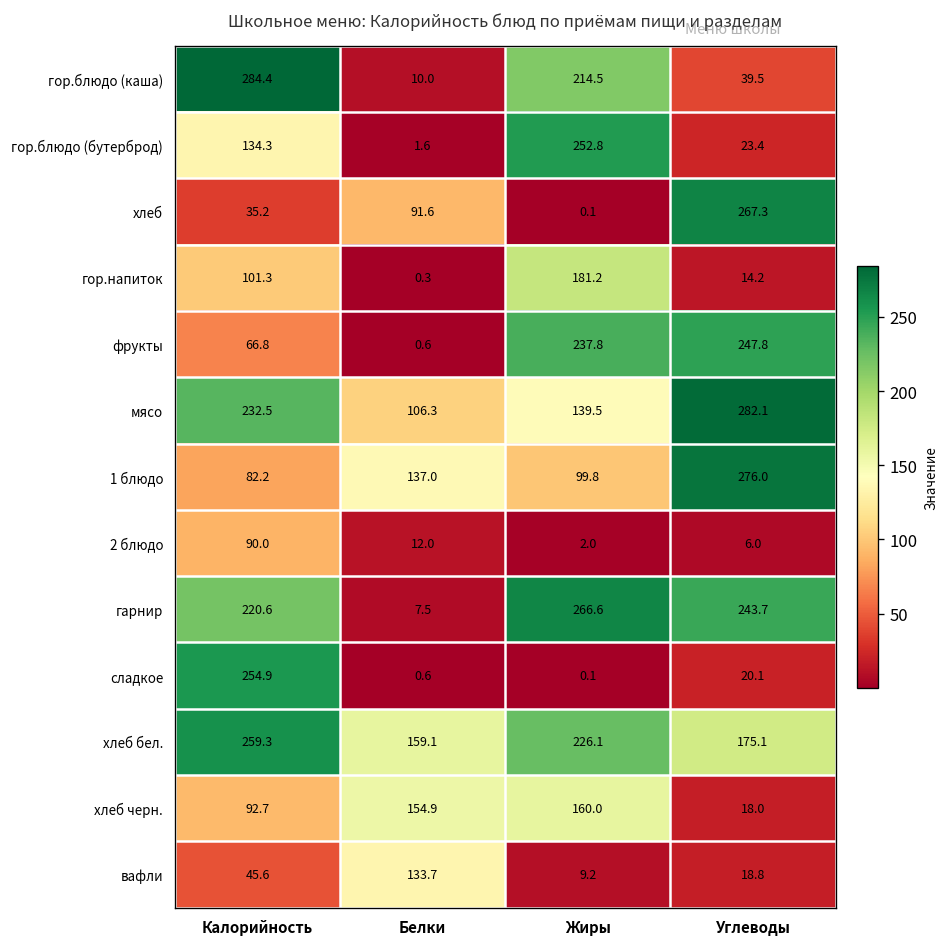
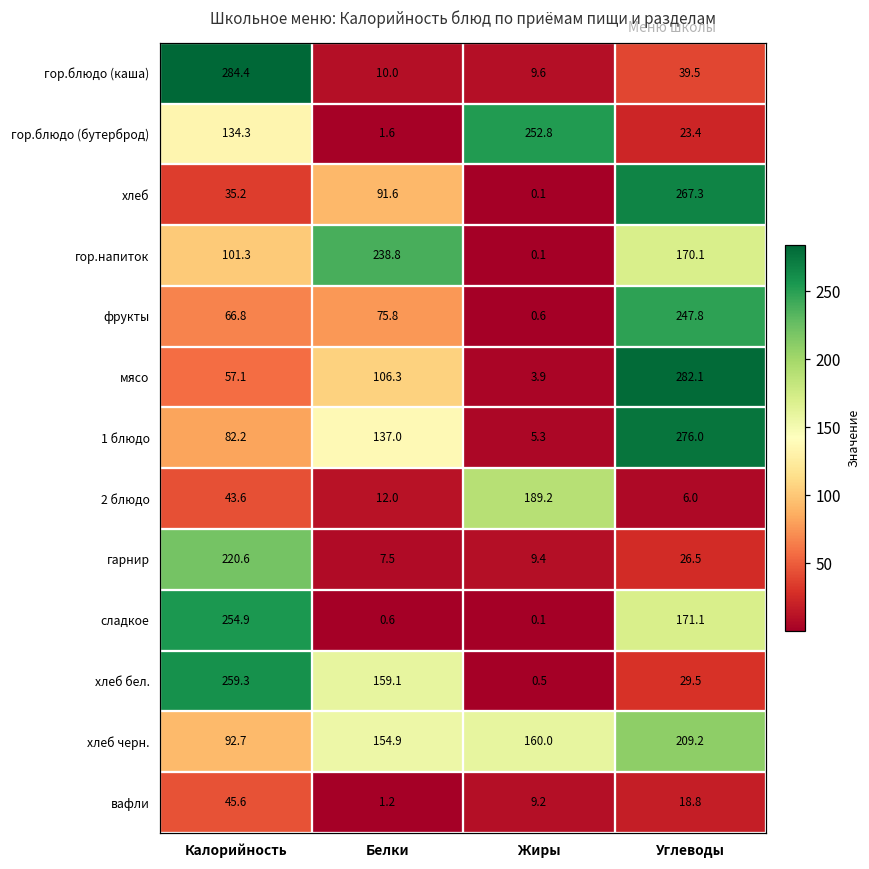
  {
    "гор.блюдо (каша)": {
      "Калорийность": 284.4,
      "Белки": 10.0,
-     "Жиры": 214.5,
+     "Жиры": 9.6,
      "Углеводы": 39.5
    },
    "гор.блюдо (бутерброд)": {
      "Калорийность": 134.3,
      "Белки": 1.6,
      "Жиры": 252.8,
      "Углеводы": 23.4
    },
    "хлеб": {
      "Калорийность": 35.2,
      "Белки": 91.6,
      "Жиры": 0.1,
      "Углеводы": 267.3
    },
    "гор.напиток": {
      "Калорийность": 101.3,
-     "Белки": 0.3,
-     "Жиры": 181.2,
-     "Углеводы": 14.2
+     "Белки": 238.8,
+     "Жиры": 0.1,
+     "Углеводы": 170.1
    },
    "фрукты": {
      "Калорийность": 66.8,
-     "Белки": 0.6,
-     "Жиры": 237.8,
+     "Белки": 75.8,
+     "Жиры": 0.6,
      "Углеводы": 247.8
    },
    "мясо": {
-     "Калорийность": 232.5,
+     "Калорийность": 57.1,
      "Белки": 106.3,
-     "Жиры": 139.5,
+     "Жиры": 3.9,
      "Углеводы": 282.1
    },
    "1 блюдо": {
      "Калорийность": 82.2,
      "Белки": 137.0,
-     "Жиры": 99.8,
+     "Жиры": 5.3,
      "Углеводы": 276.0
    },
    "2 блюдо": {
-     "Калорийность": 90.0,
+     "Калорийность": 43.6,
      "Белки": 12.0,
-     "Жиры": 2.0,
+     "Жиры": 189.2,
      "Углеводы": 6.0
    },
    "гарнир": {
      "Калорийность": 220.6,
      "Белки": 7.5,
-     "Жиры": 266.6,
-     "Углеводы": 243.7
+     "Жиры": 9.4,
+     "Углеводы": 26.5
    },
    "сладкое": {
      "Калорийность": 254.9,
      "Белки": 0.6,
      "Жиры": 0.1,
-     "Углеводы": 20.1
+     "Углеводы": 171.1
    },
    "хлеб бел.": {
      "Калорийность": 259.3,
      "Белки": 159.1,
-     "Жиры": 226.1,
-     "Углеводы": 175.1
+     "Жиры": 0.5,
+     "Углеводы": 29.5
    },
    "хлеб черн.": {
      "Калорийность": 92.7,
      "Белки": 154.9,
      "Жиры": 160.0,
-     "Углеводы": 18.0
+     "Углеводы": 209.2
    },
    "вафли": {
      "Калорийность": 45.6,
-     "Белки": 133.7,
+     "Белки": 1.2,
      "Жиры": 9.2,
      "Углеводы": 18.8
    }
  }
